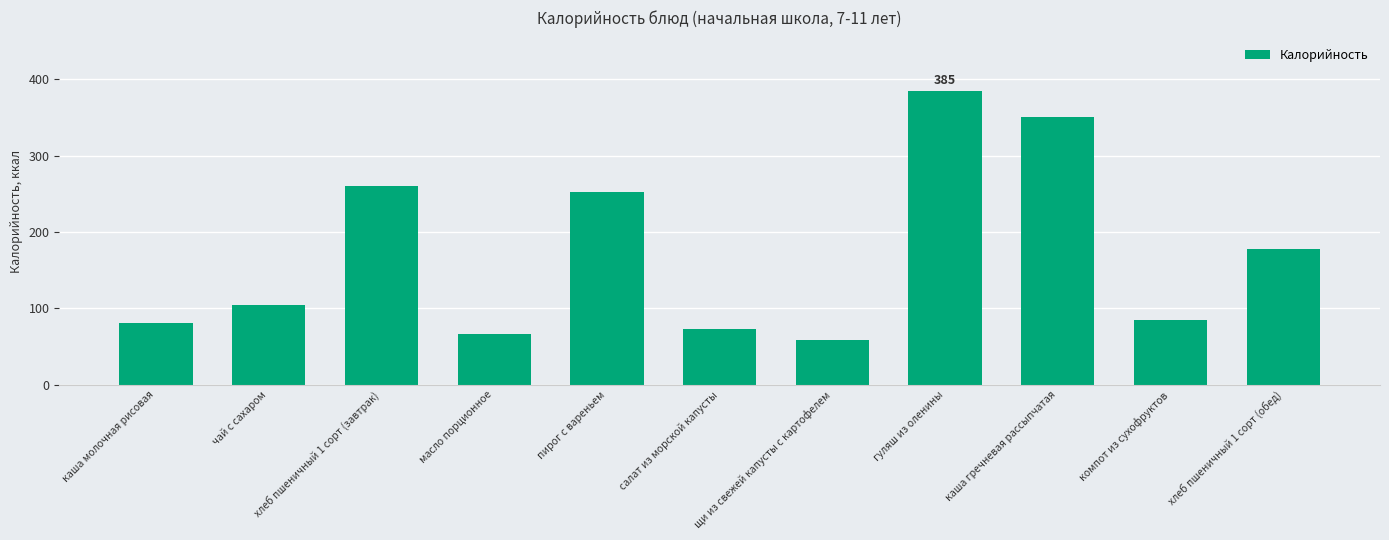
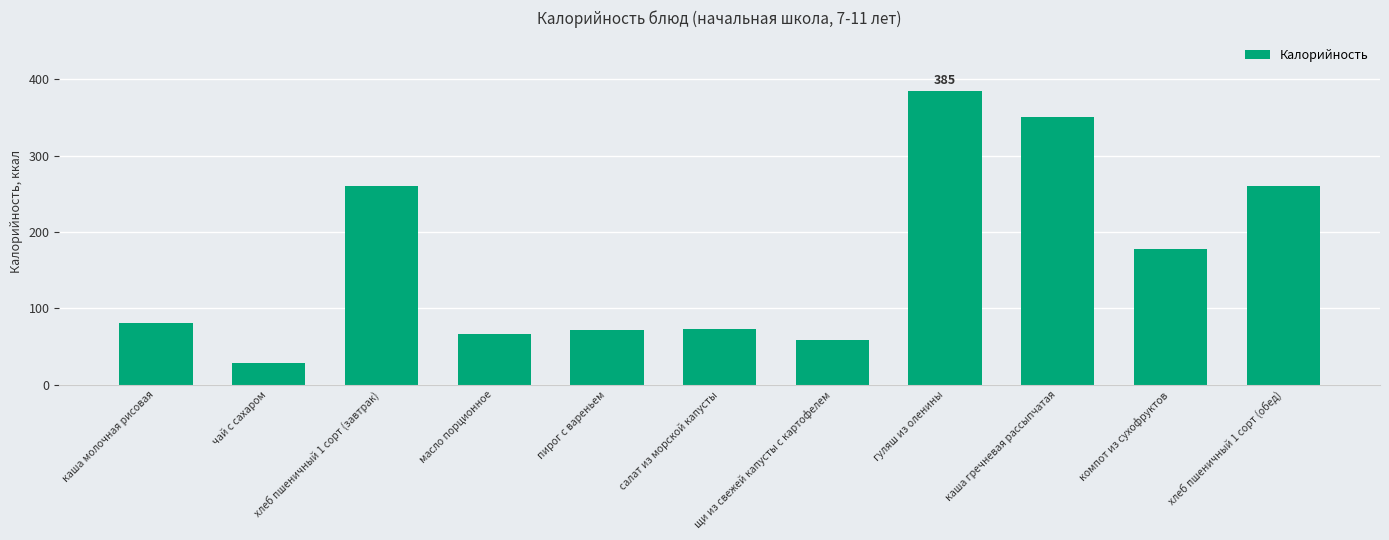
  {
    "каша молочная рисовая": 80,
-   "чай с сахаром": 100,
+   "чай с сахаром": 30,
    "хлеб пшеничный 1 сорт (завтрак)": 260,
    "масло порционное": 70,
-   "пирог с вареньем": 250,
+   "пирог с вареньем": 70,
    "салат из морской капусты": 70,
    "щи из свежей капусты с картофелем": 60,
    "каша гречневая рассыпчатая": 350,
-   "компот из сухофруктов": 90,
-   "хлеб пшеничный 1 сорт (обед)": 180
+   "компот из сухофруктов": 180,
+   "хлеб пшеничный 1 сорт (обед)": 260
  }
